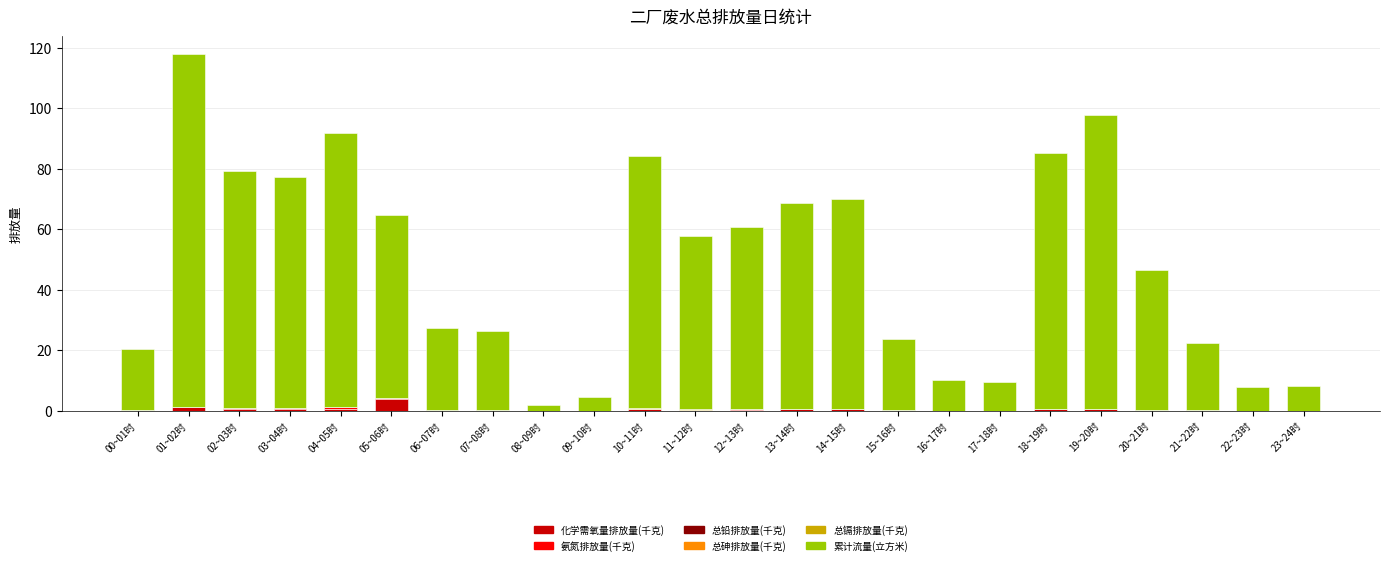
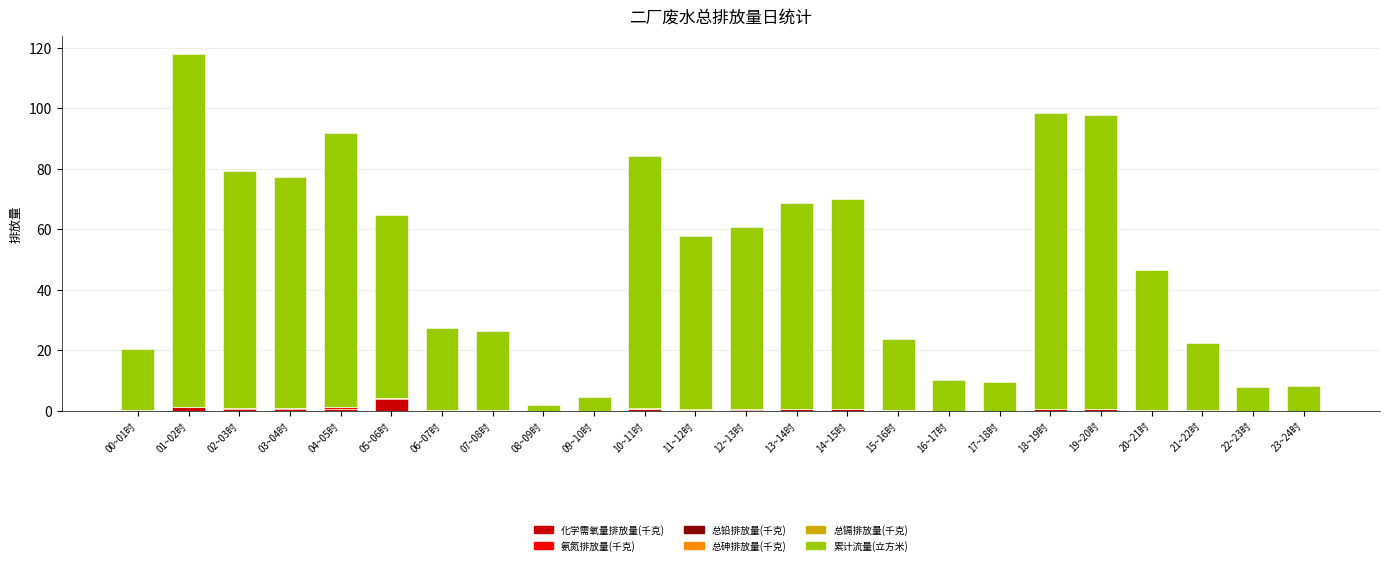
  {
    "化学需氧量排放量(千克)": {
      "01~02时": 1,
      "05~06时": 4
    },
    "总镉排放量(千克)": {
      "00~01时": 0,
      "05~06时": 0,
      "06~07时": 0,
      "07~08时": 0,
      "08~09时": 0,
      "09~10时": 0,
      "11~12时": 0,
      "15~16时": 0,
      "16~17时": 0,
      "17~18时": 0,
      "20~21时": 0,
      "21~22时": 0,
      "22~23时": 0,
      "23~24时": 0
    },
    "累计流量(立方米)": {
      "00~01时": 20,
      "01~02时": 117,
      "02~03时": 78,
      "03~04时": 76,
      "04~05时": 91,
      "05~06时": 60,
      "06~07时": 27,
      "07~08时": 26,
      "08~09时": 2,
      "09~10时": 5,
      "10~11时": 84,
      "11~12时": 58,
      "12~13时": 60,
      "13~14时": 68,
      "14~15时": 70,
      "15~16时": 24,
      "16~17时": 10,
      "17~18时": 10,
-     "18~19时": 85,
+     "18~19时": 98,
      "19~20时": 97,
      "20~21时": 46,
      "21~22时": 22,
      "22~23时": 8,
      "23~24时": 8
    }
  }
